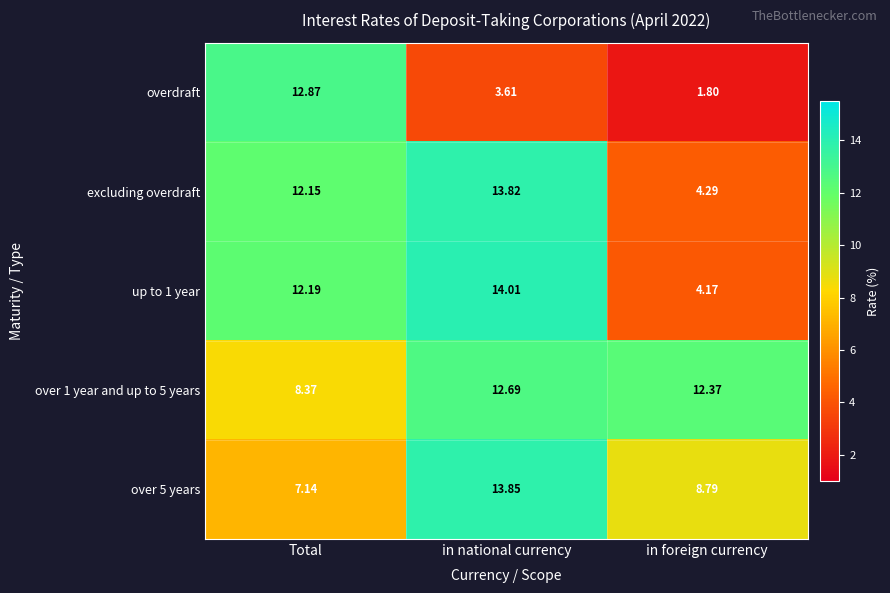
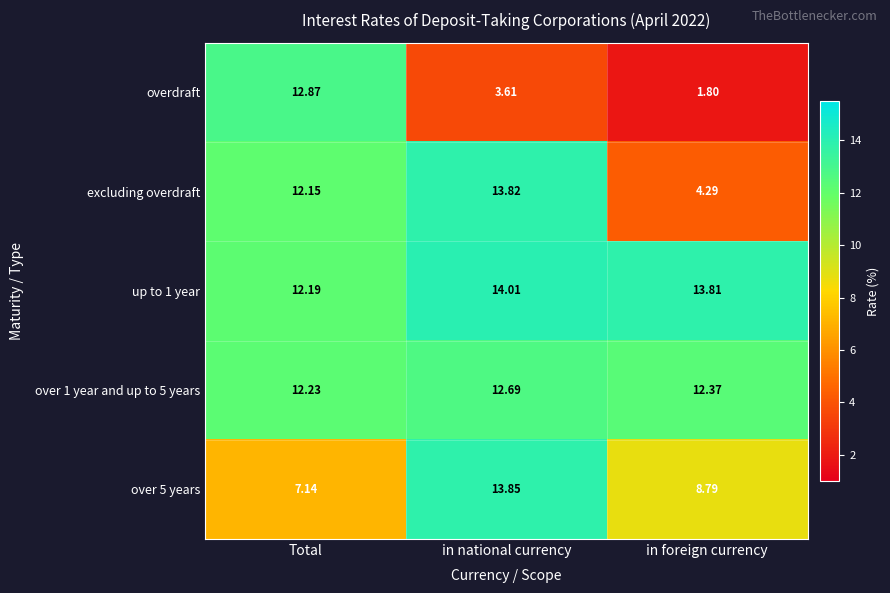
  {
    "overdraft": {
      "Total": 12.87,
      "in national currency": 3.61,
      "in foreign currency": 1.80
    },
    "excluding overdraft": {
      "Total": 12.15,
      "in national currency": 13.82,
      "in foreign currency": 4.29
    },
    "up to 1 year": {
      "Total": 12.19,
      "in national currency": 14.01,
-     "in foreign currency": 4.17
+     "in foreign currency": 13.81
    },
    "over 1 year and up to 5 years": {
-     "Total": 8.37,
+     "Total": 12.23,
      "in national currency": 12.69,
      "in foreign currency": 12.37
    },
    "over 5 years": {
      "Total": 7.14,
      "in national currency": 13.85,
      "in foreign currency": 8.79
    }
  }
